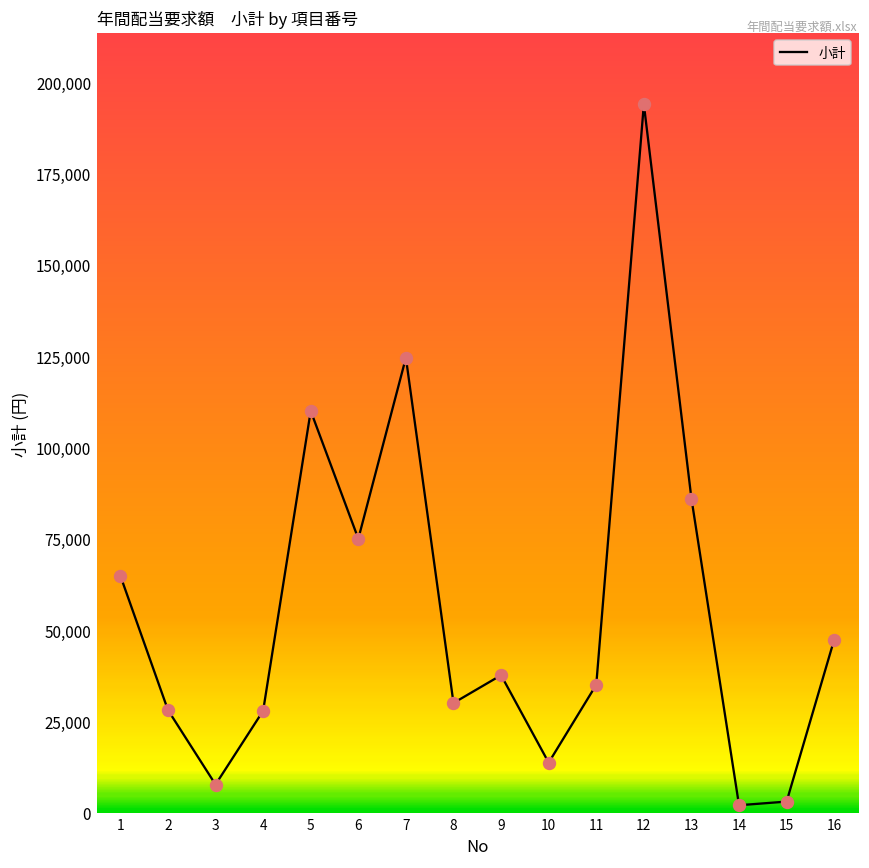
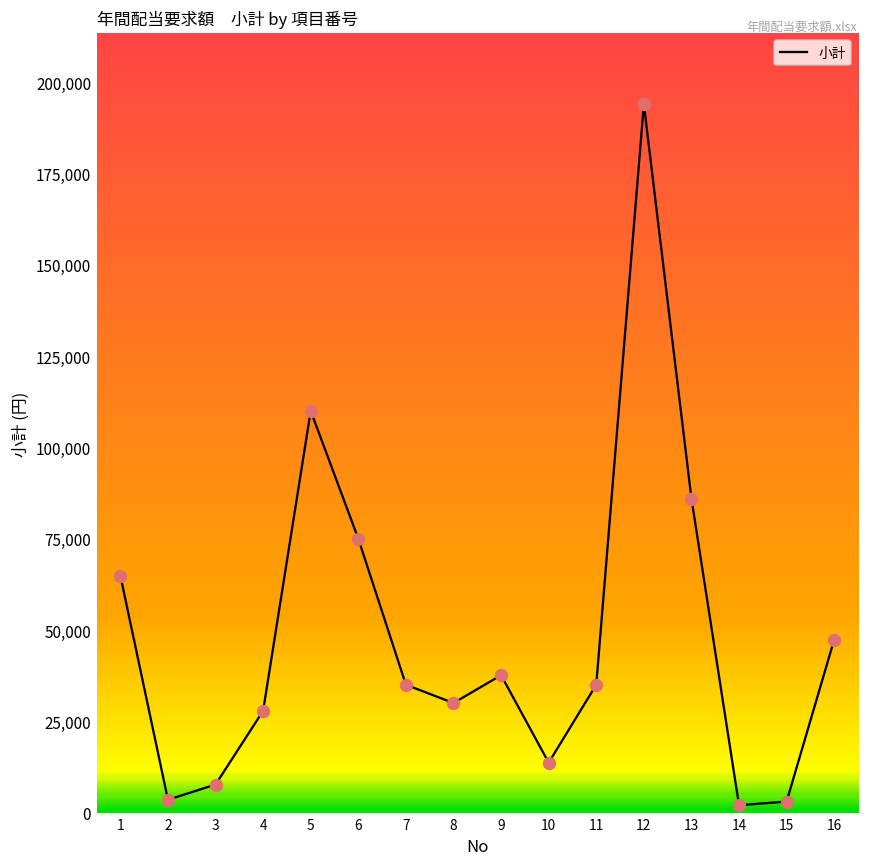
  {
    "1": "65,000",
-   "2": "28,000",
+   "2": "4,000",
    "3": "8,000",
    "4": "28,000",
    "5": "110,000",
    "6": "75,000",
-   "7": "125,000",
+   "7": "35,000",
    "8": "30,000",
    "9": "38,000",
    "10": "14,000",
    "11": "35,000",
    "12": "194,000",
    "13": "86,000",
    "14": "2,000",
    "15": "3,000",
    "16": "47,000"
  }
